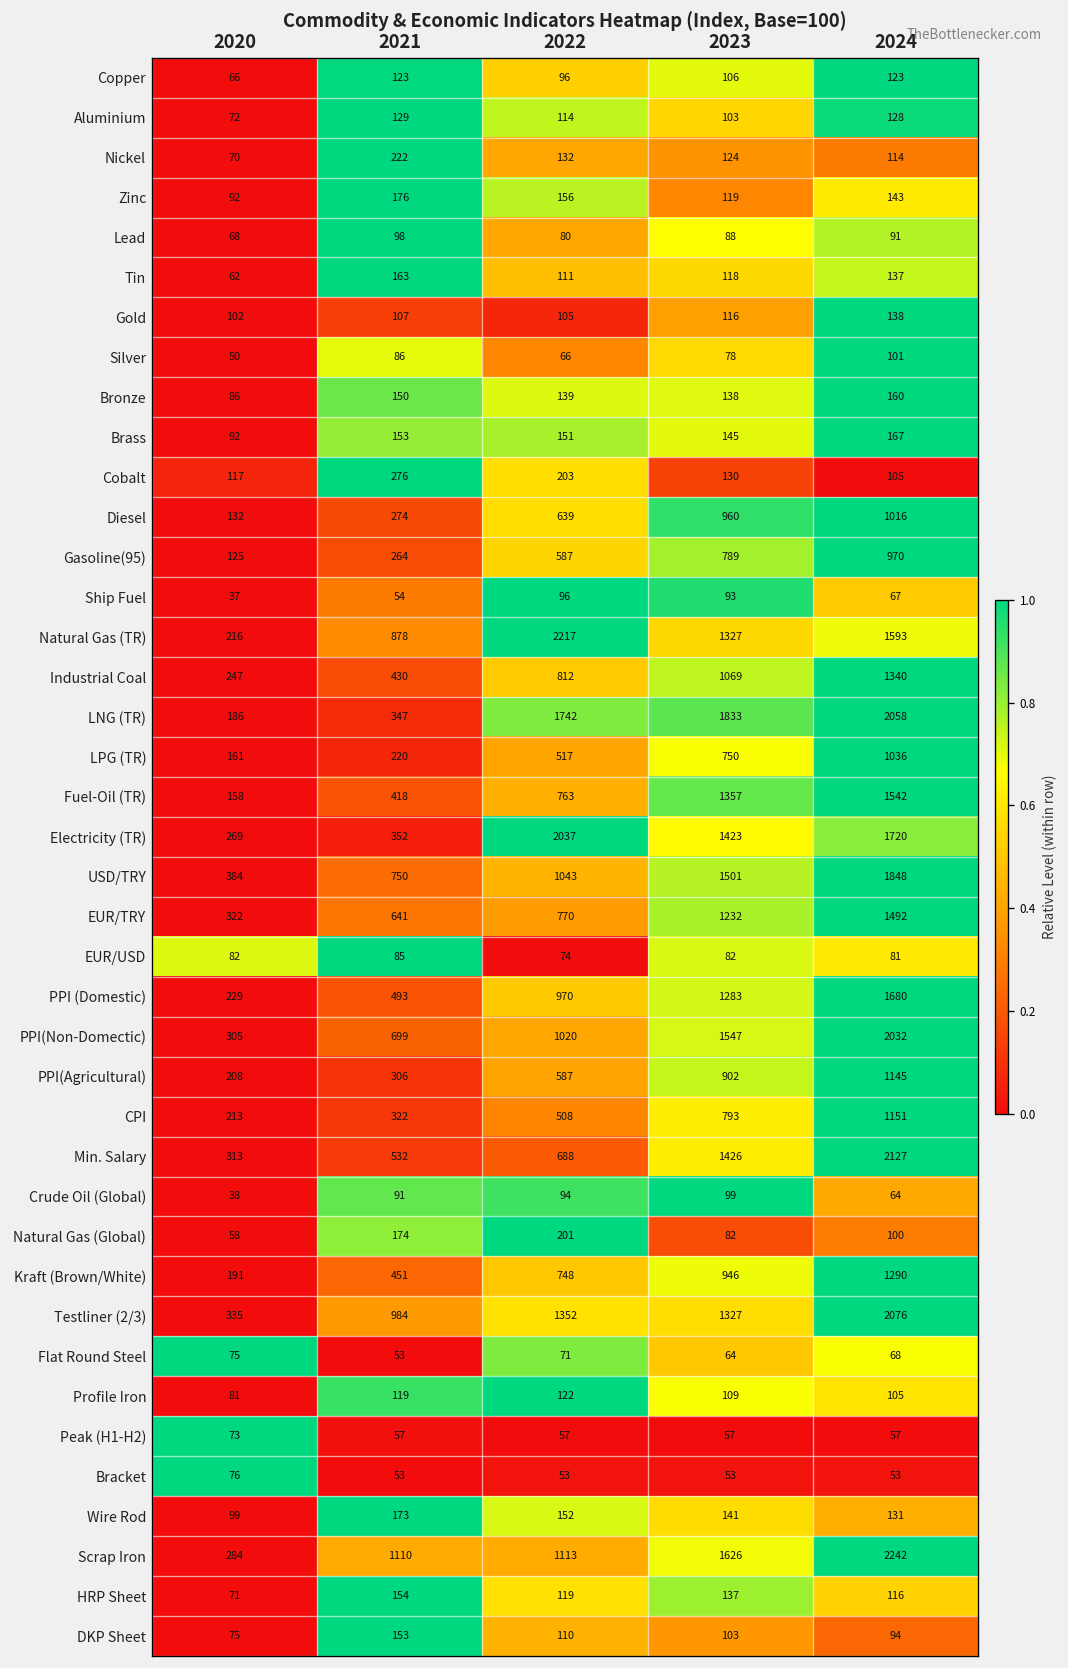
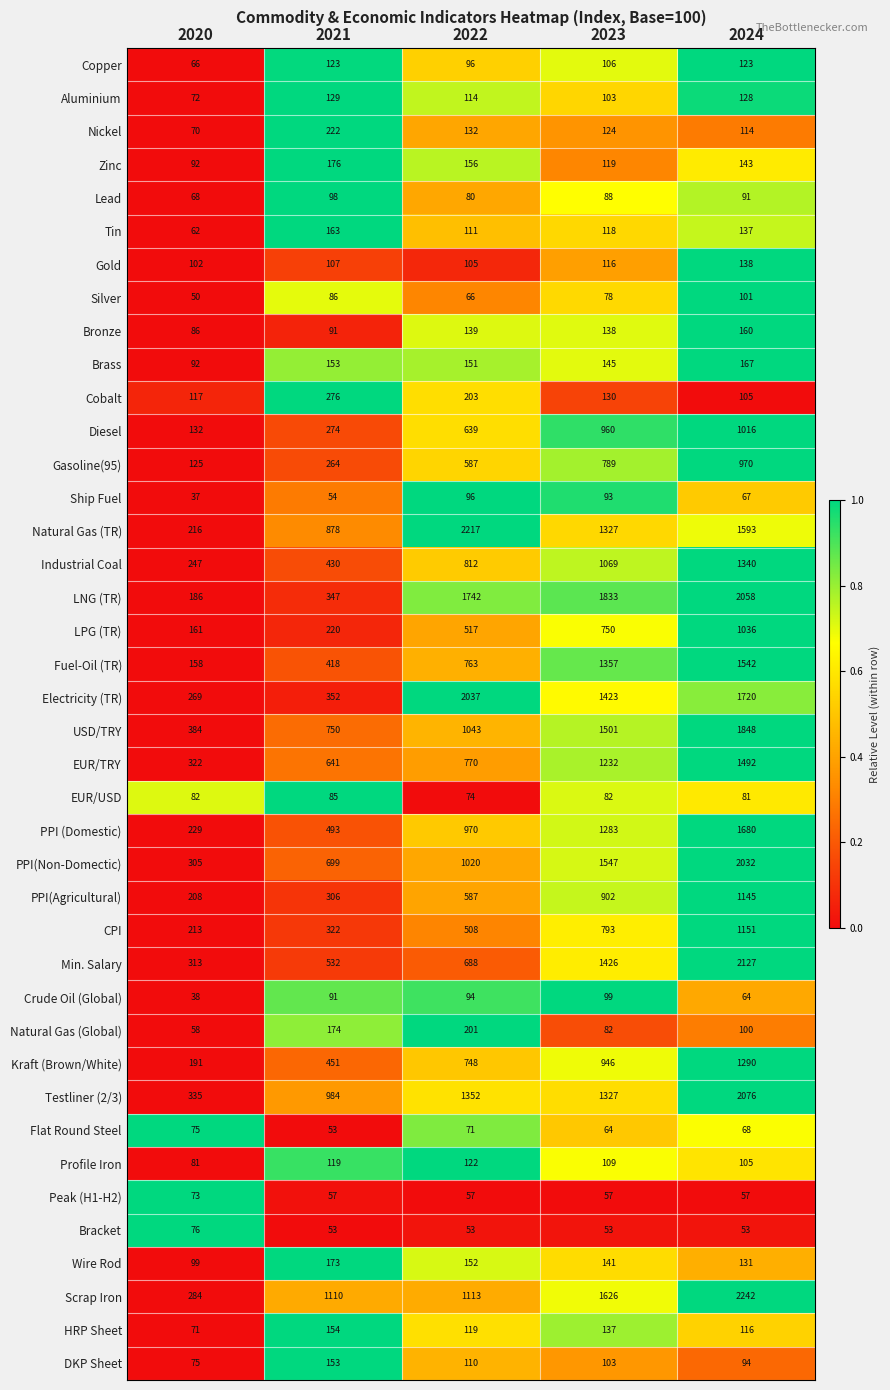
  {
    "Copper": {
      "2020": 66,
      "2021": 123,
      "2022": 96,
      "2023": 106,
      "2024": 123
    },
    "Aluminium": {
      "2020": 72,
      "2021": 129,
      "2022": 114,
      "2023": 103,
      "2024": 128
    },
    "Nickel": {
      "2020": 70,
      "2021": 222,
      "2022": 132,
      "2023": 124,
      "2024": 114
    },
    "Zinc": {
      "2020": 92,
      "2021": 176,
      "2022": 156,
      "2023": 119,
      "2024": 143
    },
    "Lead": {
      "2020": 68,
      "2021": 98,
      "2022": 80,
      "2023": 88,
      "2024": 91
    },
    "Tin": {
      "2020": 62,
      "2021": 163,
      "2022": 111,
      "2023": 118,
      "2024": 137
    },
    "Gold": {
      "2020": 102,
      "2021": 107,
      "2022": 105,
      "2023": 116,
      "2024": 138
    },
    "Silver": {
      "2020": 50,
      "2021": 86,
      "2022": 66,
      "2023": 78,
      "2024": 101
    },
    "Bronze": {
      "2020": 86,
-     "2021": 150,
+     "2021": 91,
      "2022": 139,
      "2023": 138,
      "2024": 160
    },
    "Brass": {
      "2020": 92,
      "2021": 153,
      "2022": 151,
      "2023": 145,
      "2024": 167
    },
    "Cobalt": {
      "2020": 117,
      "2021": 276,
      "2022": 203,
      "2023": 130,
      "2024": 105
    },
    "Diesel": {
      "2020": 132,
      "2021": 274,
      "2022": 639,
      "2023": 960,
      "2024": 1016
    },
    "Gasoline(95)": {
      "2020": 125,
      "2021": 264,
      "2022": 587,
      "2023": 789,
      "2024": 970
    },
    "Ship Fuel": {
      "2020": 37,
      "2021": 54,
      "2022": 96,
      "2023": 93,
      "2024": 67
    },
    "Natural Gas (TR)": {
      "2020": 216,
      "2021": 878,
      "2022": 2217,
      "2023": 1327,
      "2024": 1593
    },
    "Industrial Coal": {
      "2020": 247,
      "2021": 430,
      "2022": 812,
      "2023": 1069,
      "2024": 1340
    },
    "LNG (TR)": {
      "2020": 186,
      "2021": 347,
      "2022": 1742,
      "2023": 1833,
      "2024": 2058
    },
    "LPG (TR)": {
      "2020": 161,
      "2021": 220,
      "2022": 517,
      "2023": 750,
      "2024": 1036
    },
    "Fuel-Oil (TR)": {
      "2020": 158,
      "2021": 418,
      "2022": 763,
      "2023": 1357,
      "2024": 1542
    },
    "Electricity (TR)": {
      "2020": 269,
      "2021": 352,
      "2022": 2037,
      "2023": 1423,
      "2024": 1720
    },
    "USD/TRY": {
      "2020": 384,
      "2021": 750,
      "2022": 1043,
      "2023": 1501,
      "2024": 1848
    },
    "EUR/TRY": {
      "2020": 322,
      "2021": 641,
      "2022": 770,
      "2023": 1232,
      "2024": 1492
    },
    "EUR/USD": {
      "2020": 82,
      "2021": 85,
      "2022": 74,
      "2023": 82,
      "2024": 81
    },
    "PPI (Domestic)": {
      "2020": 229,
      "2021": 493,
      "2022": 970,
      "2023": 1283,
      "2024": 1680
    },
    "PPI(Non-Domectic)": {
      "2020": 305,
      "2021": 699,
      "2022": 1020,
      "2023": 1547,
      "2024": 2032
    },
    "PPI(Agricultural)": {
      "2020": 208,
      "2021": 306,
      "2022": 587,
      "2023": 902,
      "2024": 1145
    },
    "CPI": {
      "2020": 213,
      "2021": 322,
      "2022": 508,
      "2023": 793,
      "2024": 1151
    },
    "Min. Salary": {
      "2020": 313,
      "2021": 532,
      "2022": 688,
      "2023": 1426,
      "2024": 2127
    },
    "Crude Oil (Global)": {
      "2020": 38,
      "2021": 91,
      "2022": 94,
      "2023": 99,
      "2024": 64
    },
    "Natural Gas (Global)": {
      "2020": 58,
      "2021": 174,
      "2022": 201,
      "2023": 82,
      "2024": 100
    },
    "Kraft (Brown/White)": {
      "2020": 191,
      "2021": 451,
      "2022": 748,
      "2023": 946,
      "2024": 1290
    },
    "Testliner (2/3)": {
      "2020": 335,
      "2021": 984,
      "2022": 1352,
      "2023": 1327,
      "2024": 2076
    },
    "Flat Round Steel": {
      "2020": 75,
      "2021": 53,
      "2022": 71,
      "2023": 64,
      "2024": 68
    },
    "Profile Iron": {
      "2020": 81,
      "2021": 119,
      "2022": 122,
      "2023": 109,
      "2024": 105
    },
    "Peak (H1-H2)": {
      "2020": 73,
      "2021": 57,
      "2022": 57,
      "2023": 57,
      "2024": 57
    },
    "Bracket": {
      "2020": 76,
      "2021": 53,
      "2022": 53,
      "2023": 53,
      "2024": 53
    },
    "Wire Rod": {
      "2020": 99,
      "2021": 173,
      "2022": 152,
      "2023": 141,
      "2024": 131
    },
    "Scrap Iron": {
      "2020": 284,
      "2021": 1110,
      "2022": 1113,
      "2023": 1626,
      "2024": 2242
    },
    "HRP Sheet": {
      "2020": 71,
      "2021": 154,
      "2022": 119,
      "2023": 137,
      "2024": 116
    },
    "DKP Sheet": {
      "2020": 75,
      "2021": 153,
      "2022": 110,
      "2023": 103,
      "2024": 94
    }
  }
